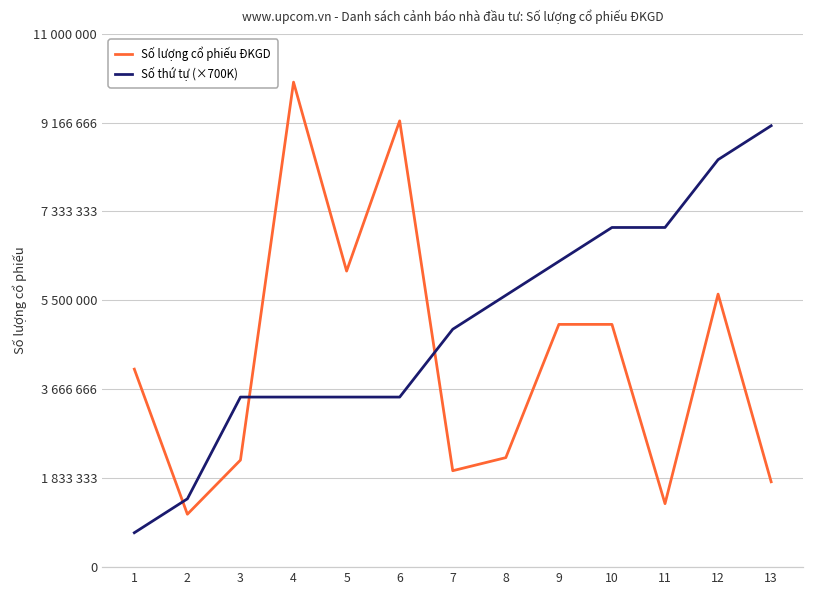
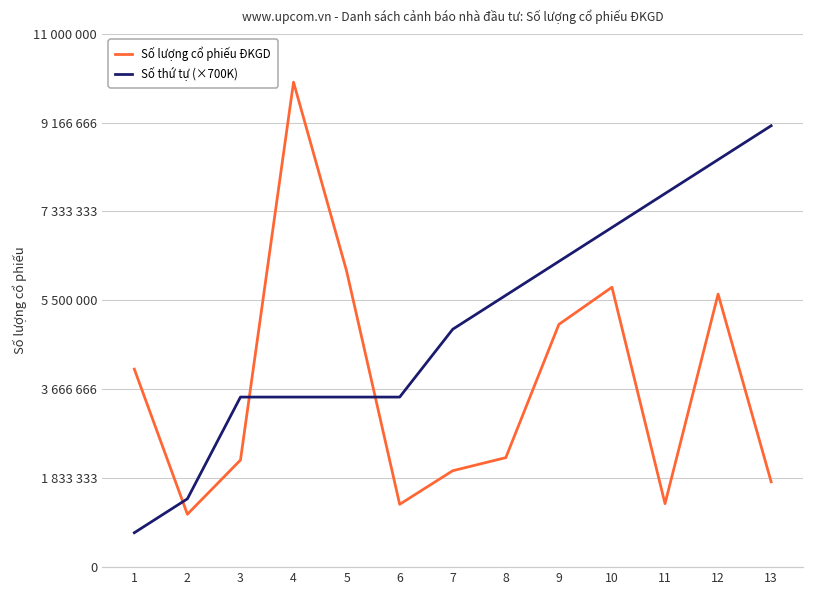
  {
    "Số lượng cổ phiếu ĐKGD": {
      "1": 4100000,
      "2": 1100000,
      "3": 2200000,
      "4": 10000000,
      "5": 6100000,
-     "6": 9200000,
+     "6": 1300000,
      "7": 2000000,
      "8": 2300000,
      "9": 5000000,
-     "10": 5000000,
+     "10": 5800000,
      "11": 1300000,
      "12": 5600000,
      "13": 1800000
    },
    "Số thứ tự (×700K)": {
      "1": 700000,
      "2": 1400000,
      "3": 3500000,
      "4": 3500000,
      "5": 3500000,
      "6": 3500000,
      "7": 4900000,
      "8": 5600000,
      "9": 6300000,
      "10": 7000000,
-     "11": 7000000,
+     "11": 7700000,
      "12": 8400000,
      "13": 9100000
    }
  }
